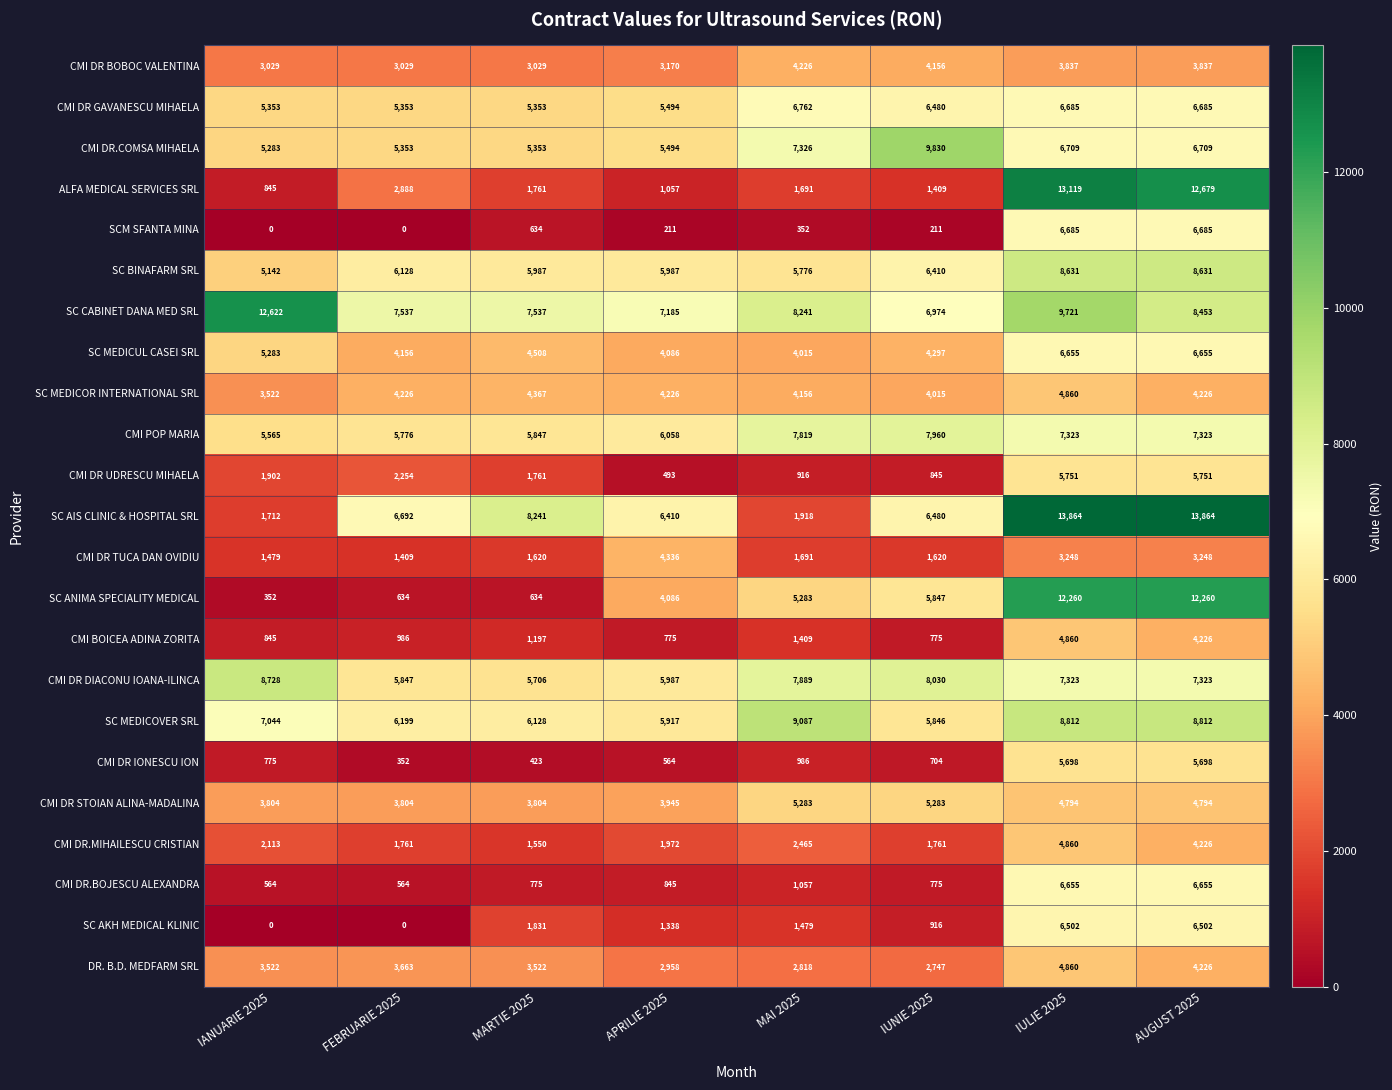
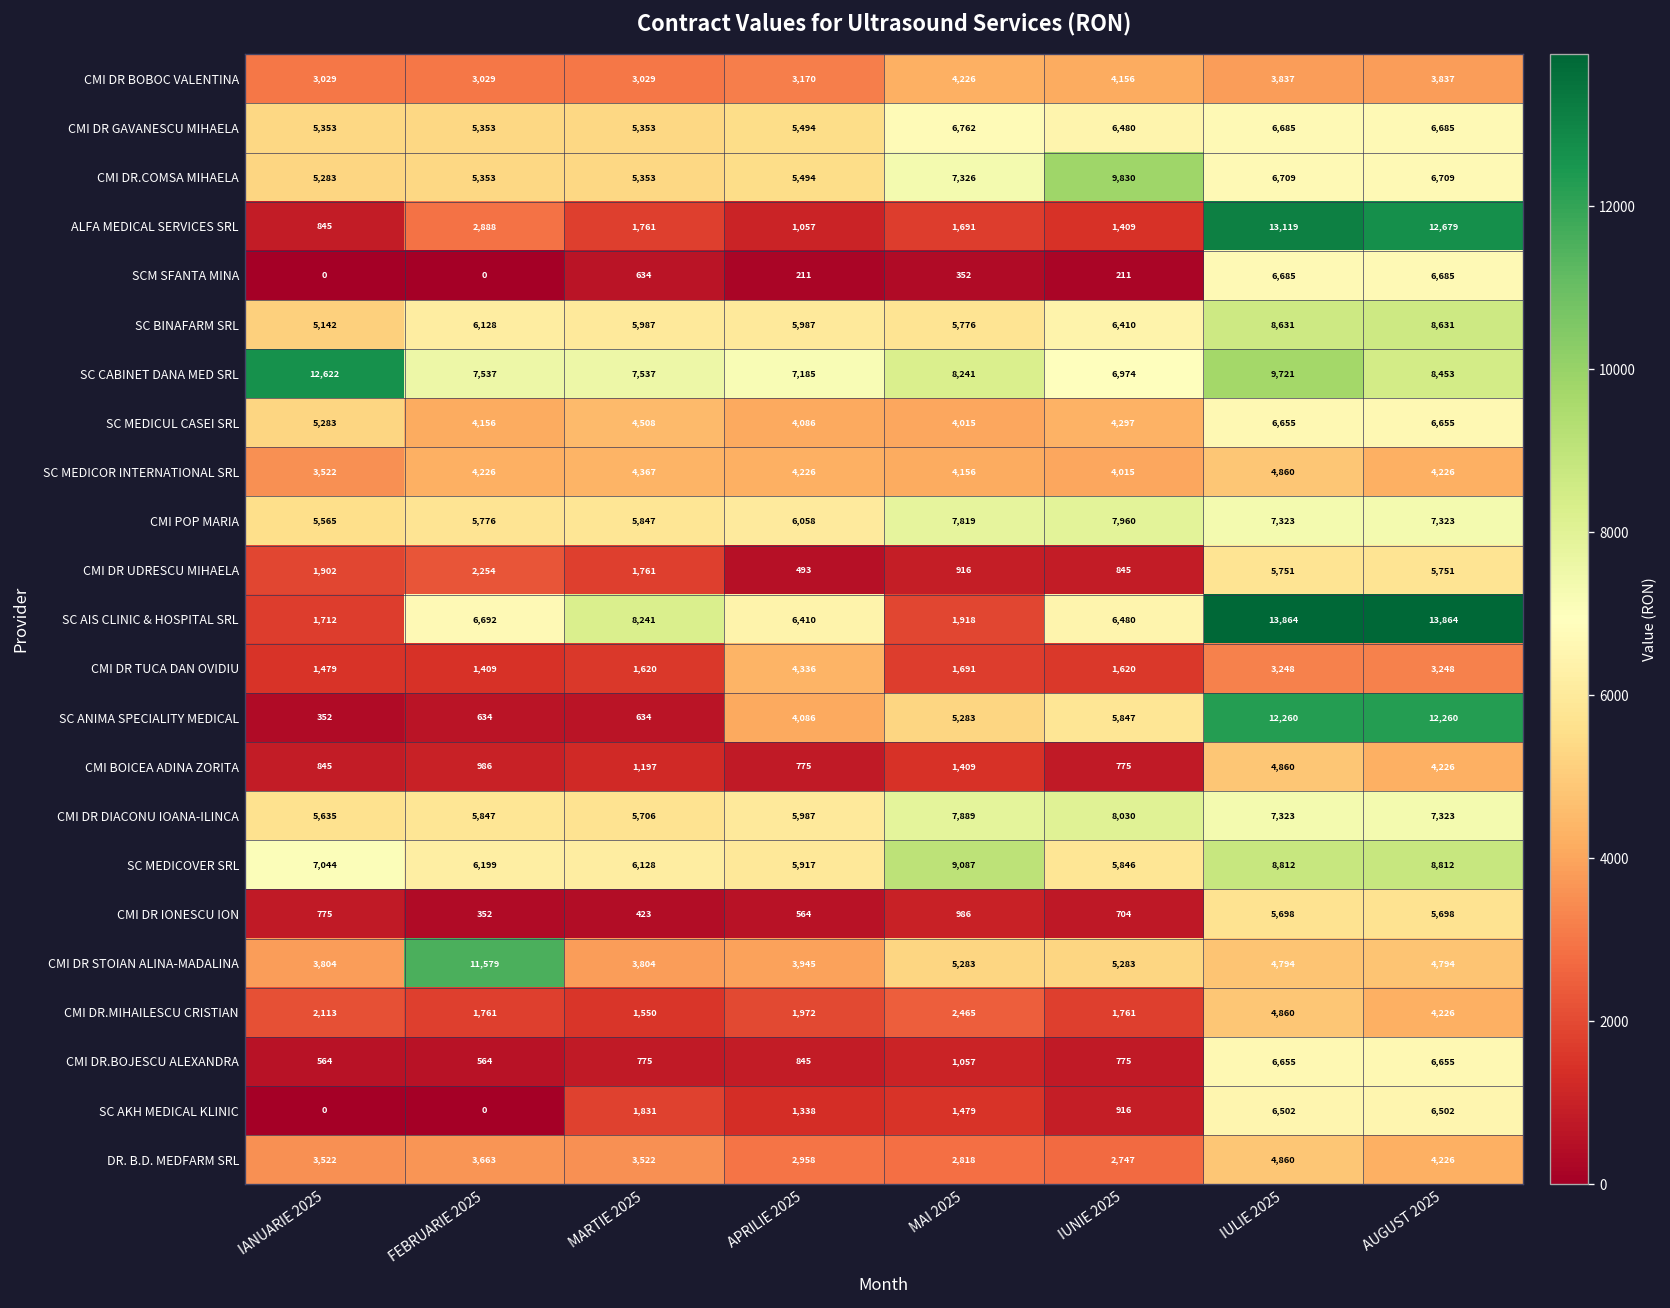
  {
    "CMI DR BOBOC VALENTINA": {
      "IANUARIE 2025": "3,029",
      "FEBRUARIE 2025": "3,029",
      "MARTIE 2025": "3,029",
      "APRILIE 2025": "3,170",
      "MAI 2025": "4,226",
      "IUNIE 2025": "4,156",
      "IULIE 2025": "3,837",
      "AUGUST 2025": "3,837"
    },
    "CMI DR GAVANESCU MIHAELA": {
      "IANUARIE 2025": "5,353",
      "FEBRUARIE 2025": "5,353",
      "MARTIE 2025": "5,353",
      "APRILIE 2025": "5,494",
      "MAI 2025": "6,762",
      "IUNIE 2025": "6,480",
      "IULIE 2025": "6,685",
      "AUGUST 2025": "6,685"
    },
    "CMI DR.COMSA MIHAELA": {
      "IANUARIE 2025": "5,283",
      "FEBRUARIE 2025": "5,353",
      "MARTIE 2025": "5,353",
      "APRILIE 2025": "5,494",
      "MAI 2025": "7,326",
      "IUNIE 2025": "9,830",
      "IULIE 2025": "6,709",
      "AUGUST 2025": "6,709"
    },
    "ALFA MEDICAL SERVICES SRL": {
      "IANUARIE 2025": "845",
      "FEBRUARIE 2025": "2,888",
      "MARTIE 2025": "1,761",
      "APRILIE 2025": "1,057",
      "MAI 2025": "1,691",
      "IUNIE 2025": "1,409",
      "IULIE 2025": "13,119",
      "AUGUST 2025": "12,679"
    },
    "SCM SFANTA MINA": {
      "IANUARIE 2025": "0",
      "FEBRUARIE 2025": "0",
      "MARTIE 2025": "634",
      "APRILIE 2025": "211",
      "MAI 2025": "352",
      "IUNIE 2025": "211",
      "IULIE 2025": "6,685",
      "AUGUST 2025": "6,685"
    },
    "SC BINAFARM SRL": {
      "IANUARIE 2025": "5,142",
      "FEBRUARIE 2025": "6,128",
      "MARTIE 2025": "5,987",
      "APRILIE 2025": "5,987",
      "MAI 2025": "5,776",
      "IUNIE 2025": "6,410",
      "IULIE 2025": "8,631",
      "AUGUST 2025": "8,631"
    },
    "SC CABINET DANA MED SRL": {
      "IANUARIE 2025": "12,622",
      "FEBRUARIE 2025": "7,537",
      "MARTIE 2025": "7,537",
      "APRILIE 2025": "7,185",
      "MAI 2025": "8,241",
      "IUNIE 2025": "6,974",
      "IULIE 2025": "9,721",
      "AUGUST 2025": "8,453"
    },
    "SC MEDICUL CASEI SRL": {
      "IANUARIE 2025": "5,283",
      "FEBRUARIE 2025": "4,156",
      "MARTIE 2025": "4,508",
      "APRILIE 2025": "4,086",
      "MAI 2025": "4,015",
      "IUNIE 2025": "4,297",
      "IULIE 2025": "6,655",
      "AUGUST 2025": "6,655"
    },
    "SC MEDICOR INTERNATIONAL SRL": {
      "IANUARIE 2025": "3,522",
      "FEBRUARIE 2025": "4,226",
      "MARTIE 2025": "4,367",
      "APRILIE 2025": "4,226",
      "MAI 2025": "4,156",
      "IUNIE 2025": "4,015",
      "IULIE 2025": "4,860",
      "AUGUST 2025": "4,226"
    },
    "CMI POP MARIA": {
      "IANUARIE 2025": "5,565",
      "FEBRUARIE 2025": "5,776",
      "MARTIE 2025": "5,847",
      "APRILIE 2025": "6,058",
      "MAI 2025": "7,819",
      "IUNIE 2025": "7,960",
      "IULIE 2025": "7,323",
      "AUGUST 2025": "7,323"
    },
    "CMI DR UDRESCU MIHAELA": {
      "IANUARIE 2025": "1,902",
      "FEBRUARIE 2025": "2,254",
      "MARTIE 2025": "1,761",
      "APRILIE 2025": "493",
      "MAI 2025": "916",
      "IUNIE 2025": "845",
      "IULIE 2025": "5,751",
      "AUGUST 2025": "5,751"
    },
    "SC AIS CLINIC & HOSPITAL SRL": {
      "IANUARIE 2025": "1,712",
      "FEBRUARIE 2025": "6,692",
      "MARTIE 2025": "8,241",
      "APRILIE 2025": "6,410",
      "MAI 2025": "1,918",
      "IUNIE 2025": "6,480",
      "IULIE 2025": "13,864",
      "AUGUST 2025": "13,864"
    },
    "CMI DR TUCA DAN OVIDIU": {
      "IANUARIE 2025": "1,479",
      "FEBRUARIE 2025": "1,409",
      "MARTIE 2025": "1,620",
      "APRILIE 2025": "4,336",
      "MAI 2025": "1,691",
      "IUNIE 2025": "1,620",
      "IULIE 2025": "3,248",
      "AUGUST 2025": "3,248"
    },
    "SC ANIMA SPECIALITY MEDICAL": {
      "IANUARIE 2025": "352",
      "FEBRUARIE 2025": "634",
      "MARTIE 2025": "634",
      "APRILIE 2025": "4,086",
      "MAI 2025": "5,283",
      "IUNIE 2025": "5,847",
      "IULIE 2025": "12,260",
      "AUGUST 2025": "12,260"
    },
    "CMI BOICEA ADINA ZORITA": {
      "IANUARIE 2025": "845",
      "FEBRUARIE 2025": "986",
      "MARTIE 2025": "1,197",
      "APRILIE 2025": "775",
      "MAI 2025": "1,409",
      "IUNIE 2025": "775",
      "IULIE 2025": "4,860",
      "AUGUST 2025": "4,226"
    },
    "CMI DR DIACONU IOANA-ILINCA": {
-     "IANUARIE 2025": "8,728",
+     "IANUARIE 2025": "5,635",
      "FEBRUARIE 2025": "5,847",
      "MARTIE 2025": "5,706",
      "APRILIE 2025": "5,987",
      "MAI 2025": "7,889",
      "IUNIE 2025": "8,030",
      "IULIE 2025": "7,323",
      "AUGUST 2025": "7,323"
    },
    "SC MEDICOVER SRL": {
      "IANUARIE 2025": "7,044",
      "FEBRUARIE 2025": "6,199",
      "MARTIE 2025": "6,128",
      "APRILIE 2025": "5,917",
      "MAI 2025": "9,087",
      "IUNIE 2025": "5,846",
      "IULIE 2025": "8,812",
      "AUGUST 2025": "8,812"
    },
    "CMI DR IONESCU ION": {
      "IANUARIE 2025": "775",
      "FEBRUARIE 2025": "352",
      "MARTIE 2025": "423",
      "APRILIE 2025": "564",
      "MAI 2025": "986",
      "IUNIE 2025": "704",
      "IULIE 2025": "5,698",
      "AUGUST 2025": "5,698"
    },
    "CMI DR STOIAN ALINA-MADALINA": {
      "IANUARIE 2025": "3,804",
-     "FEBRUARIE 2025": "3,804",
+     "FEBRUARIE 2025": "11,579",
      "MARTIE 2025": "3,804",
      "APRILIE 2025": "3,945",
      "MAI 2025": "5,283",
      "IUNIE 2025": "5,283",
      "IULIE 2025": "4,794",
      "AUGUST 2025": "4,794"
    },
    "CMI DR.MIHAILESCU CRISTIAN": {
      "IANUARIE 2025": "2,113",
      "FEBRUARIE 2025": "1,761",
      "MARTIE 2025": "1,550",
      "APRILIE 2025": "1,972",
      "MAI 2025": "2,465",
      "IUNIE 2025": "1,761",
      "IULIE 2025": "4,860",
      "AUGUST 2025": "4,226"
    },
    "CMI DR.BOJESCU ALEXANDRA": {
      "IANUARIE 2025": "564",
      "FEBRUARIE 2025": "564",
      "MARTIE 2025": "775",
      "APRILIE 2025": "845",
      "MAI 2025": "1,057",
      "IUNIE 2025": "775",
      "IULIE 2025": "6,655",
      "AUGUST 2025": "6,655"
    },
    "SC AKH MEDICAL KLINIC": {
      "IANUARIE 2025": "0",
      "FEBRUARIE 2025": "0",
      "MARTIE 2025": "1,831",
      "APRILIE 2025": "1,338",
      "MAI 2025": "1,479",
      "IUNIE 2025": "916",
      "IULIE 2025": "6,502",
      "AUGUST 2025": "6,502"
    },
    "DR. B.D. MEDFARM SRL": {
      "IANUARIE 2025": "3,522",
      "FEBRUARIE 2025": "3,663",
      "MARTIE 2025": "3,522",
      "APRILIE 2025": "2,958",
      "MAI 2025": "2,818",
      "IUNIE 2025": "2,747",
      "IULIE 2025": "4,860",
      "AUGUST 2025": "4,226"
    }
  }
